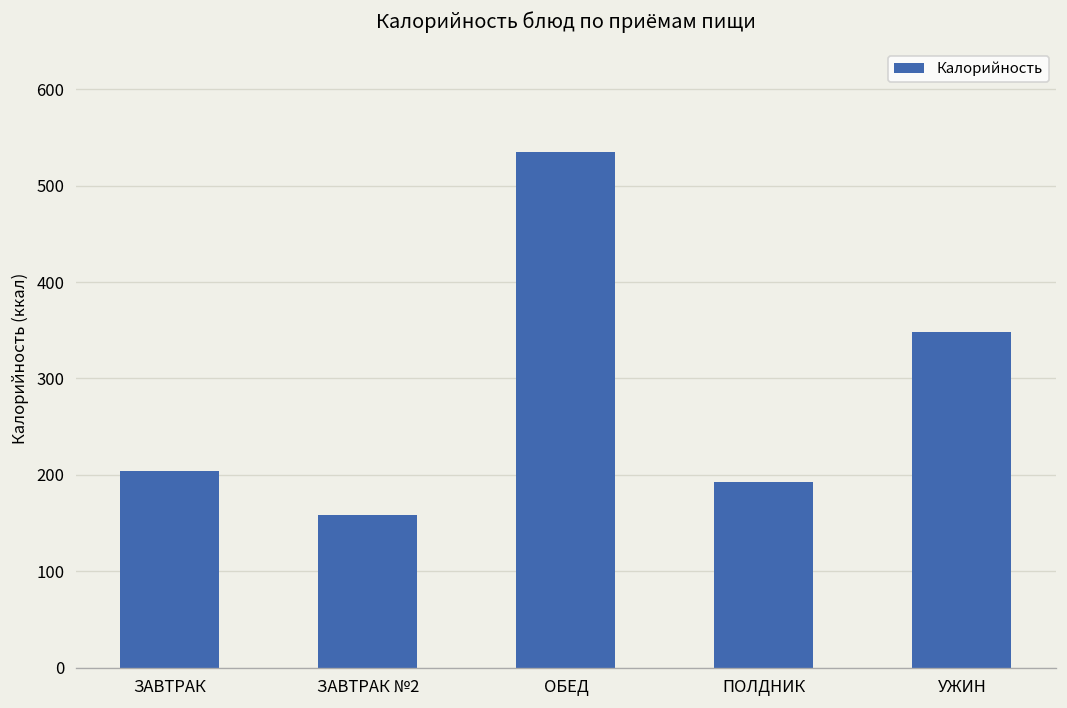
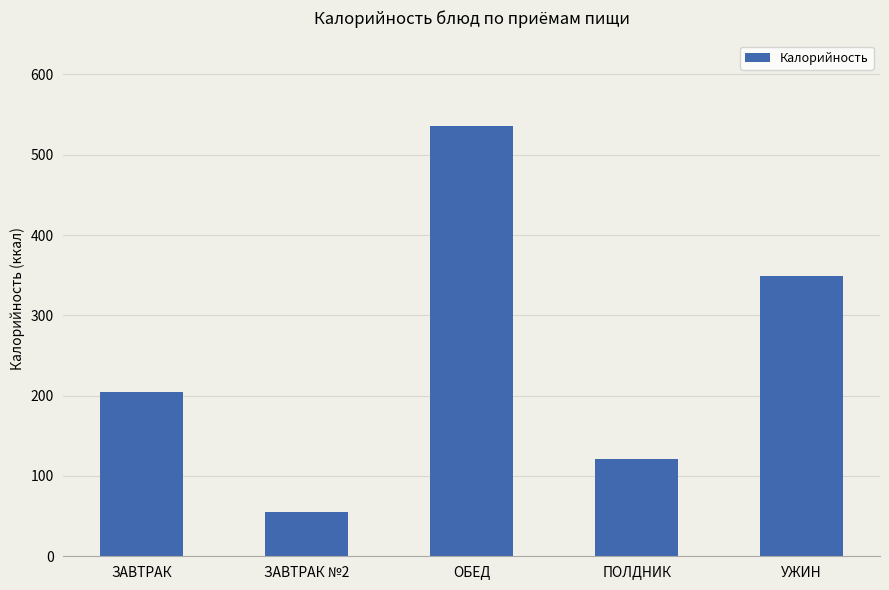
  {
    "ЗАВТРАК": 200,
-   "ЗАВТРАК №2": 160,
+   "ЗАВТРАК №2": 60,
    "ОБЕД": 540,
-   "ПОЛДНИК": 190,
+   "ПОЛДНИК": 120,
    "УЖИН": 350
  }
